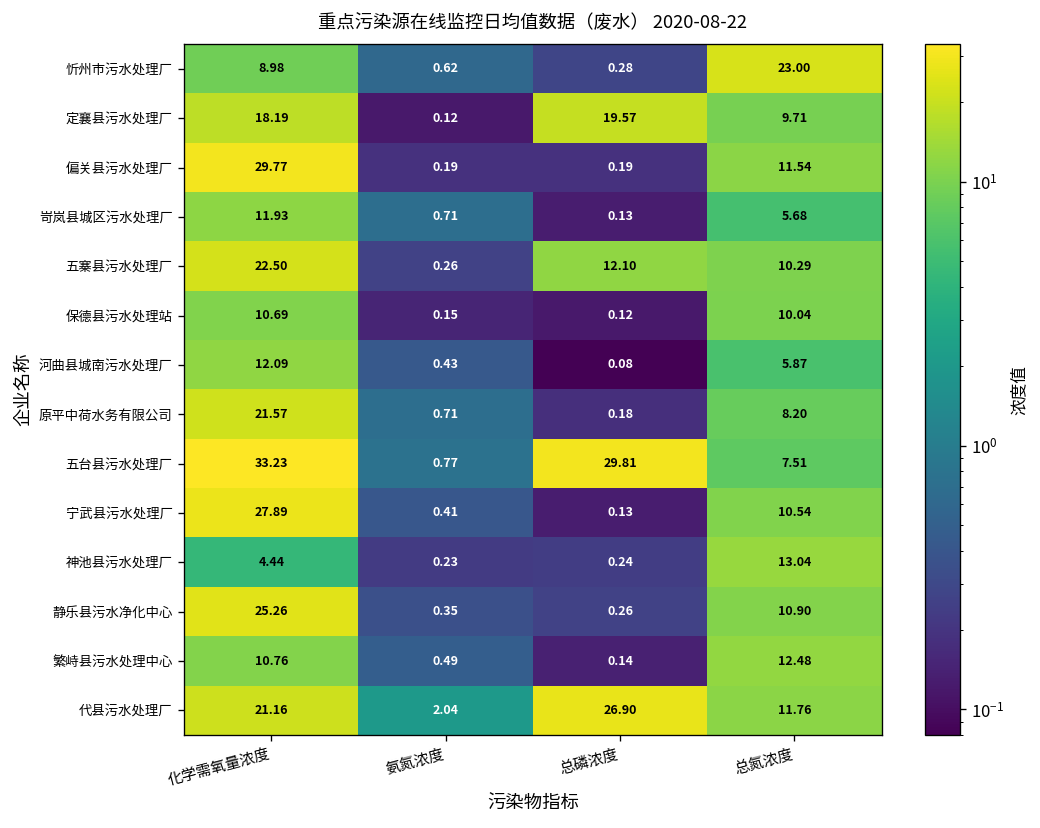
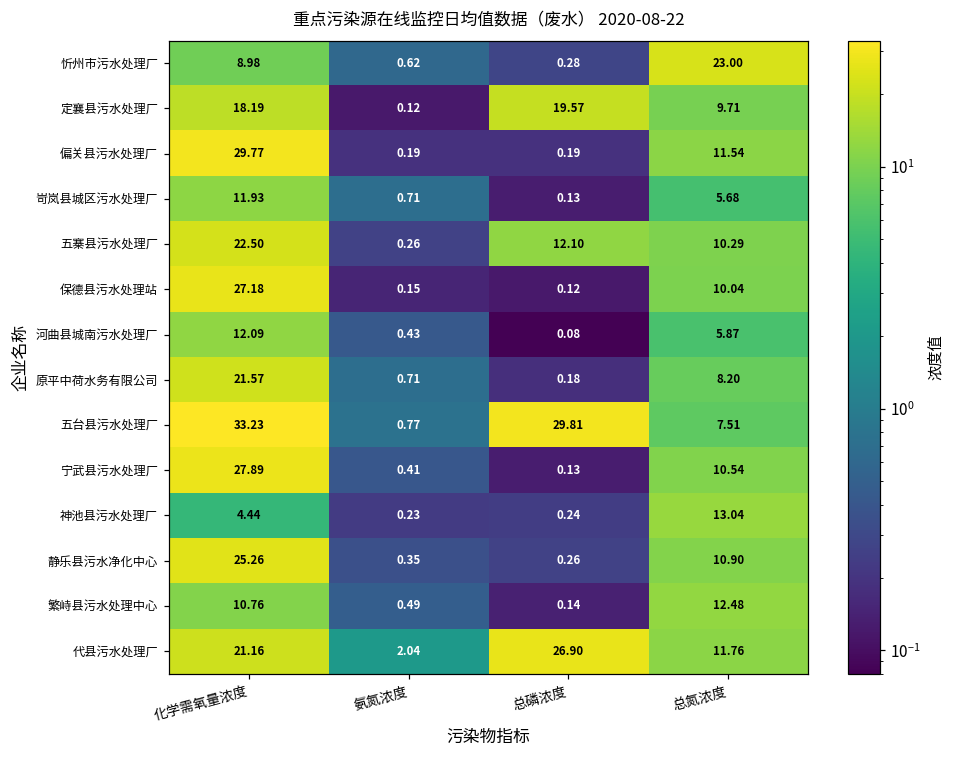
  {
    "忻州市污水处理厂": {
      "化学需氧量浓度": 8.98,
      "氨氮浓度": 0.62,
      "总磷浓度": 0.28,
      "总氮浓度": 23.00
    },
    "定襄县污水处理厂": {
      "化学需氧量浓度": 18.19,
      "氨氮浓度": 0.12,
      "总磷浓度": 19.57,
      "总氮浓度": 9.71
    },
    "偏关县污水处理厂": {
      "化学需氧量浓度": 29.77,
      "氨氮浓度": 0.19,
      "总磷浓度": 0.19,
      "总氮浓度": 11.54
    },
    "岢岚县城区污水处理厂": {
      "化学需氧量浓度": 11.93,
      "氨氮浓度": 0.71,
      "总磷浓度": 0.13,
      "总氮浓度": 5.68
    },
    "五寨县污水处理厂": {
      "化学需氧量浓度": 22.50,
      "氨氮浓度": 0.26,
      "总磷浓度": 12.10,
      "总氮浓度": 10.29
    },
    "保德县污水处理站": {
-     "化学需氧量浓度": 10.69,
+     "化学需氧量浓度": 27.18,
      "氨氮浓度": 0.15,
      "总磷浓度": 0.12,
      "总氮浓度": 10.04
    },
    "河曲县城南污水处理厂": {
      "化学需氧量浓度": 12.09,
      "氨氮浓度": 0.43,
      "总磷浓度": 0.08,
      "总氮浓度": 5.87
    },
    "原平中荷水务有限公司": {
      "化学需氧量浓度": 21.57,
      "氨氮浓度": 0.71,
      "总磷浓度": 0.18,
      "总氮浓度": 8.20
    },
    "五台县污水处理厂": {
      "化学需氧量浓度": 33.23,
      "氨氮浓度": 0.77,
      "总磷浓度": 29.81,
      "总氮浓度": 7.51
    },
    "宁武县污水处理厂": {
      "化学需氧量浓度": 27.89,
      "氨氮浓度": 0.41,
      "总磷浓度": 0.13,
      "总氮浓度": 10.54
    },
    "神池县污水处理厂": {
      "化学需氧量浓度": 4.44,
      "氨氮浓度": 0.23,
      "总磷浓度": 0.24,
      "总氮浓度": 13.04
    },
    "静乐县污水净化中心": {
      "化学需氧量浓度": 25.26,
      "氨氮浓度": 0.35,
      "总磷浓度": 0.26,
      "总氮浓度": 10.90
    },
    "繁峙县污水处理中心": {
      "化学需氧量浓度": 10.76,
      "氨氮浓度": 0.49,
      "总磷浓度": 0.14,
      "总氮浓度": 12.48
    },
    "代县污水处理厂": {
      "化学需氧量浓度": 21.16,
      "氨氮浓度": 2.04,
      "总磷浓度": 26.90,
      "总氮浓度": 11.76
    }
  }
